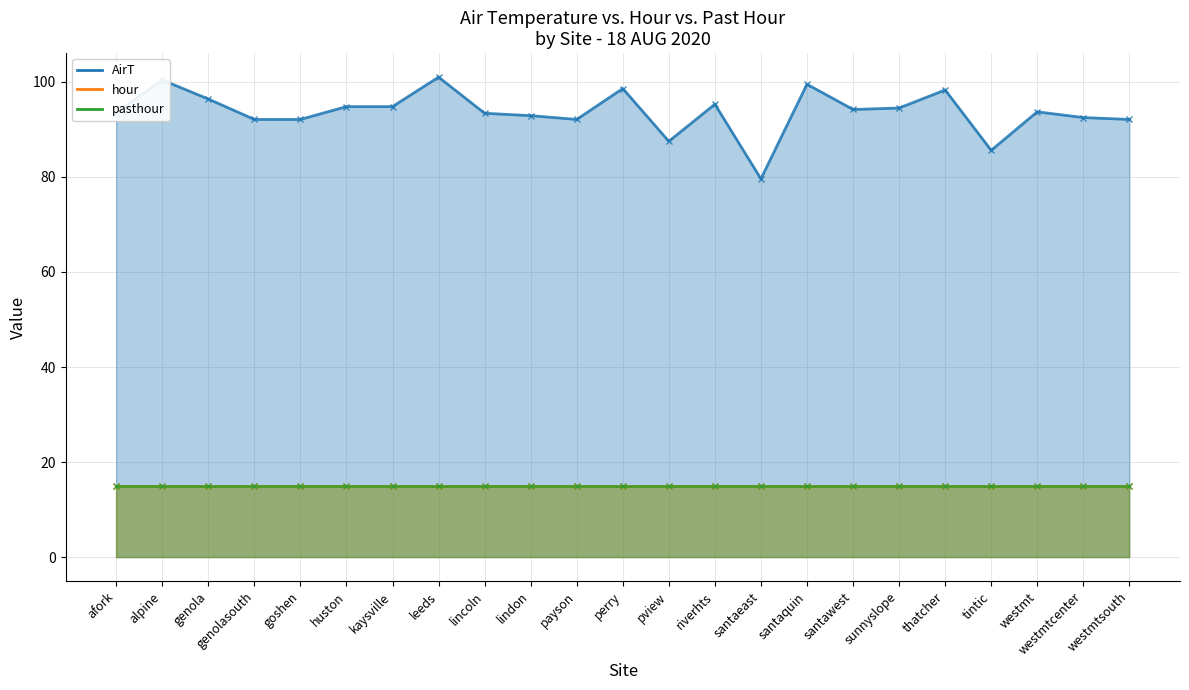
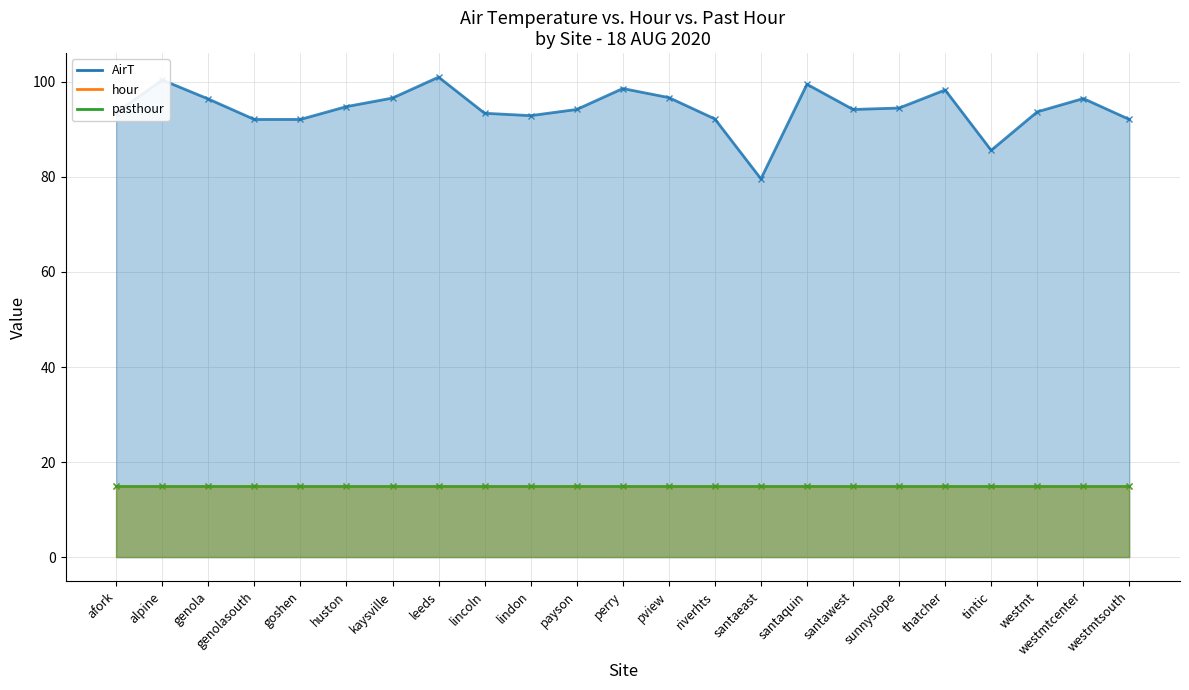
  {
    "AirT": {
      "genola": 96,
      "genolasouth": 92,
      "goshen": 92,
      "huston": 95,
-     "kaysville": 95,
+     "kaysville": 97,
      "leeds": 101,
      "lincoln": 93,
      "lindon": 93,
-     "payson": 92,
+     "payson": 94,
      "perry": 99,
-     "pview": 88,
-     "riverhts": 95,
+     "pview": 97,
+     "riverhts": 92,
      "santaeast": 80,
      "santaquin": 100,
      "santawest": 94,
      "sunnyslope": 95,
      "thatcher": 98,
      "tintic": 86,
      "westmt": 94,
-     "westmtcenter": 93,
+     "westmtcenter": 97,
      "westmtsouth": 92
    },
    "pasthour": {
      "afork": 15,
      "alpine": 15,
      "genola": 15,
      "genolasouth": 15,
      "goshen": 15,
      "huston": 15,
      "kaysville": 15,
      "leeds": 15,
      "lincoln": 15,
      "lindon": 15,
      "payson": 15,
      "perry": 15,
      "pview": 15,
      "riverhts": 15,
      "santaeast": 15,
      "santaquin": 15,
      "santawest": 15,
      "sunnyslope": 15,
      "thatcher": 15,
      "tintic": 15,
      "westmt": 15,
      "westmtcenter": 15,
      "westmtsouth": 15
    }
  }
